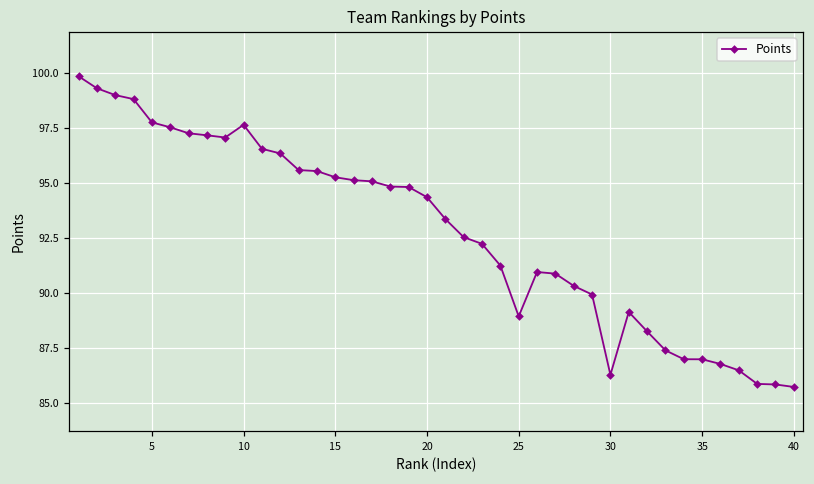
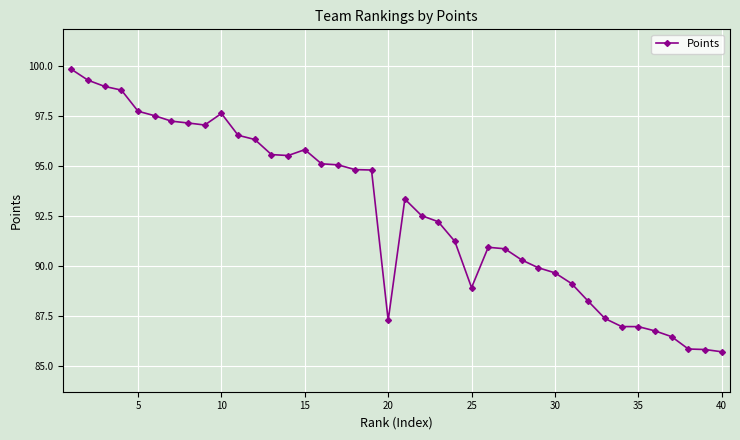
  {
    "5": 97.8,
    "10": 97.6,
-   "15": 95.3,
-   "20": 94.3,
+   "15": 95.8,
+   "20": 87.3,
    "25": 88.9,
-   "30": 86.3,
+   "30": 89.7,
    "35": 87.0,
    "40": 85.7
  }
